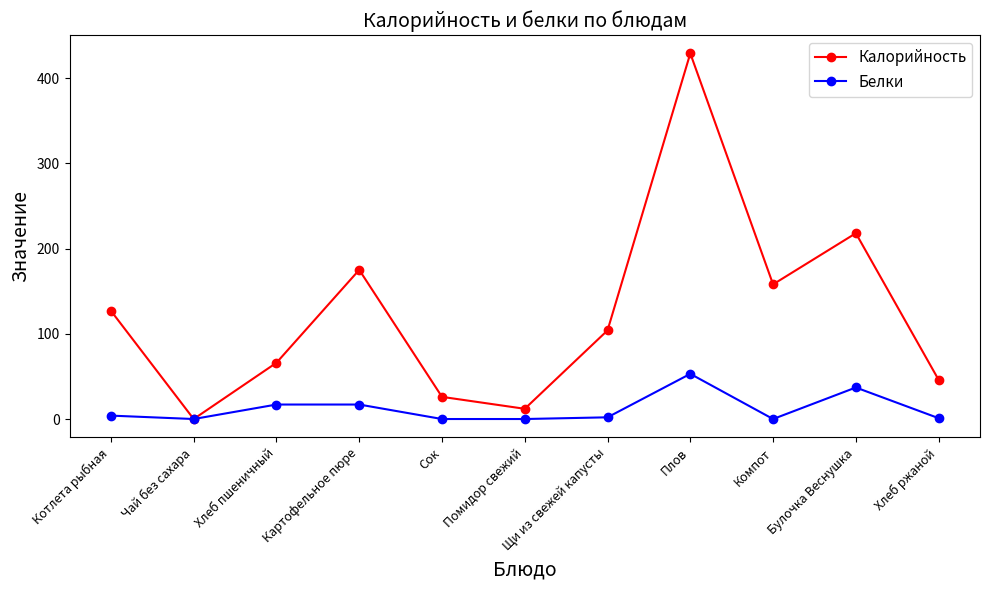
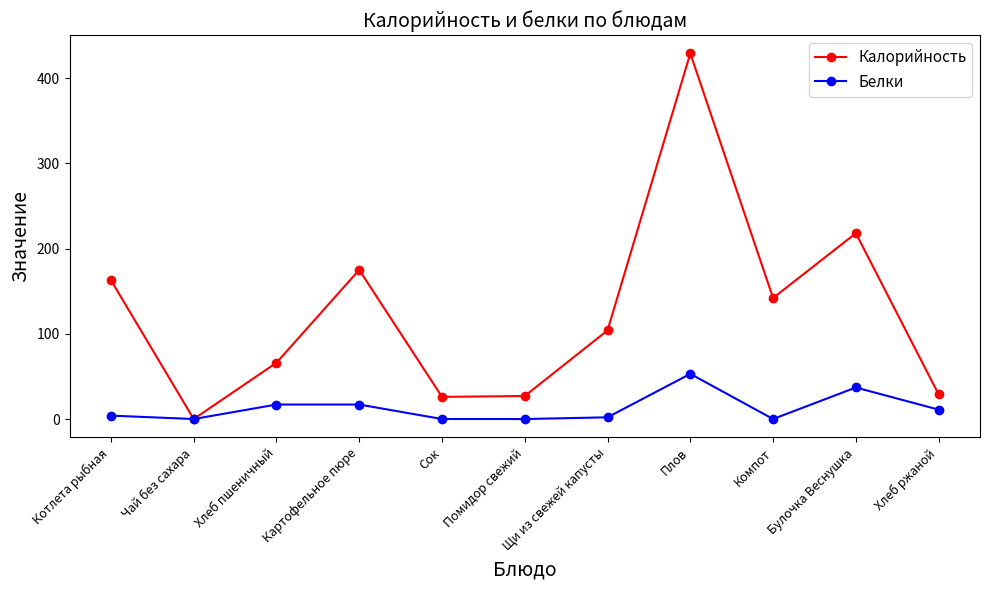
  {
    "Калорийность": {
-     "Котлета рыбная": 130,
+     "Котлета рыбная": 160,
      "Хлеб пшеничный": 70,
      "Картофельное пюре": 180,
      "Сок": 30,
-     "Помидор свежий": 10,
+     "Помидор свежий": 30,
      "Щи из свежей капусты": 100,
      "Плов": 430,
-     "Компот": 160,
+     "Компот": 140,
      "Булочка Веснушка": 220,
-     "Хлеб ржаной": 50
+     "Хлеб ржаной": 30
    },
    "Белки": {
      "Котлета рыбная": 0,
      "Хлеб пшеничный": 20,
      "Картофельное пюре": 20,
      "Сок": 0,
      "Помидор свежий": 0,
      "Щи из свежей капусты": 0,
      "Плов": 50,
      "Компот": 0,
      "Булочка Веснушка": 40,
-     "Хлеб ржаной": 0
+     "Хлеб ржаной": 10
    }
  }
